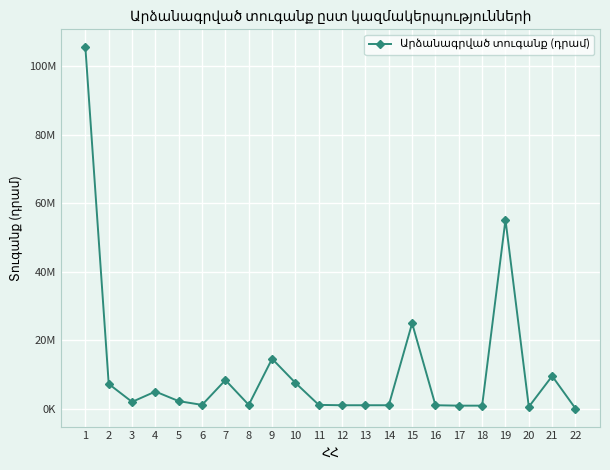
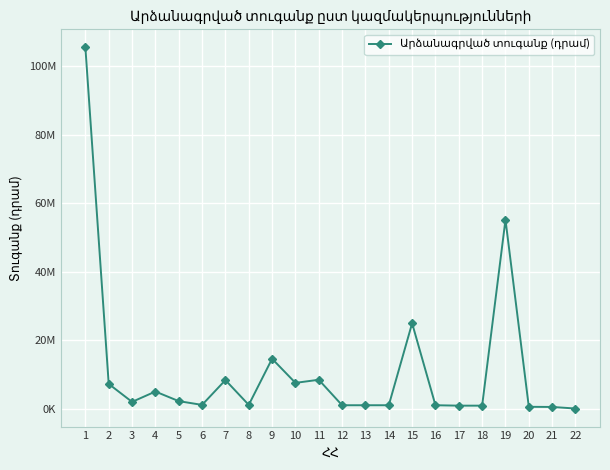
  {
    "1": 106000000,
    "2": 7000000,
    "3": 2000000,
    "4": 5000000,
    "5": 2000000,
    "6": 1000000,
    "7": 8000000,
    "8": 1000000,
    "9": 15000000,
    "10": 8000000,
-   "11": 1000000,
+   "11": 8000000,
    "12": 1000000,
    "13": 1000000,
    "14": 1000000,
    "15": 25000000,
    "16": 1000000,
    "17": 1000000,
    "18": 1000000,
    "19": 55000000,
    "20": 1000000,
-   "21": 10000000,
+   "21": 1000000,
    "22": 0
  }
